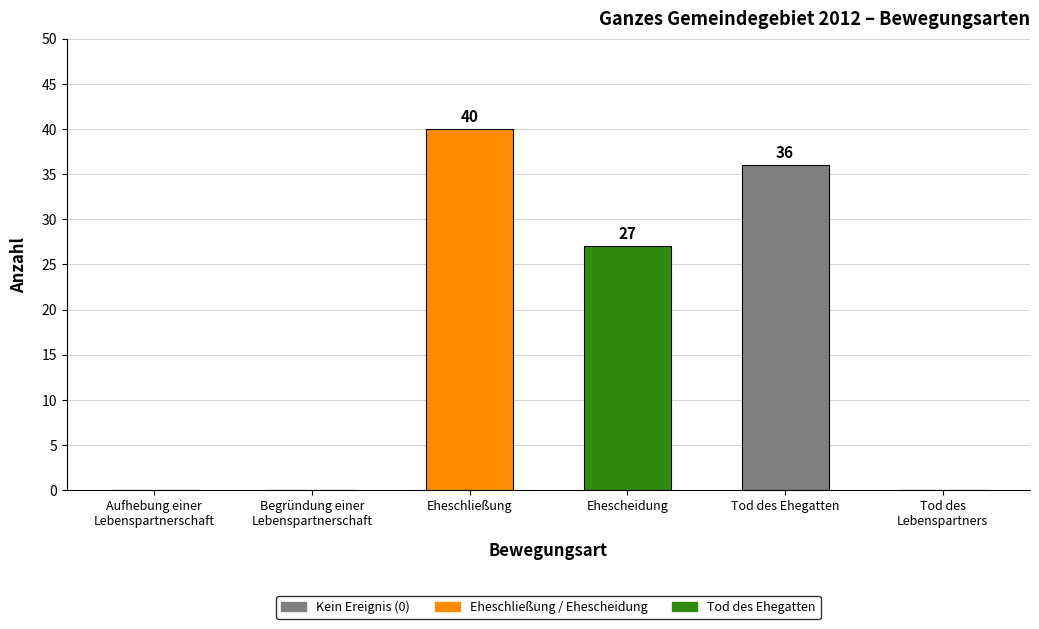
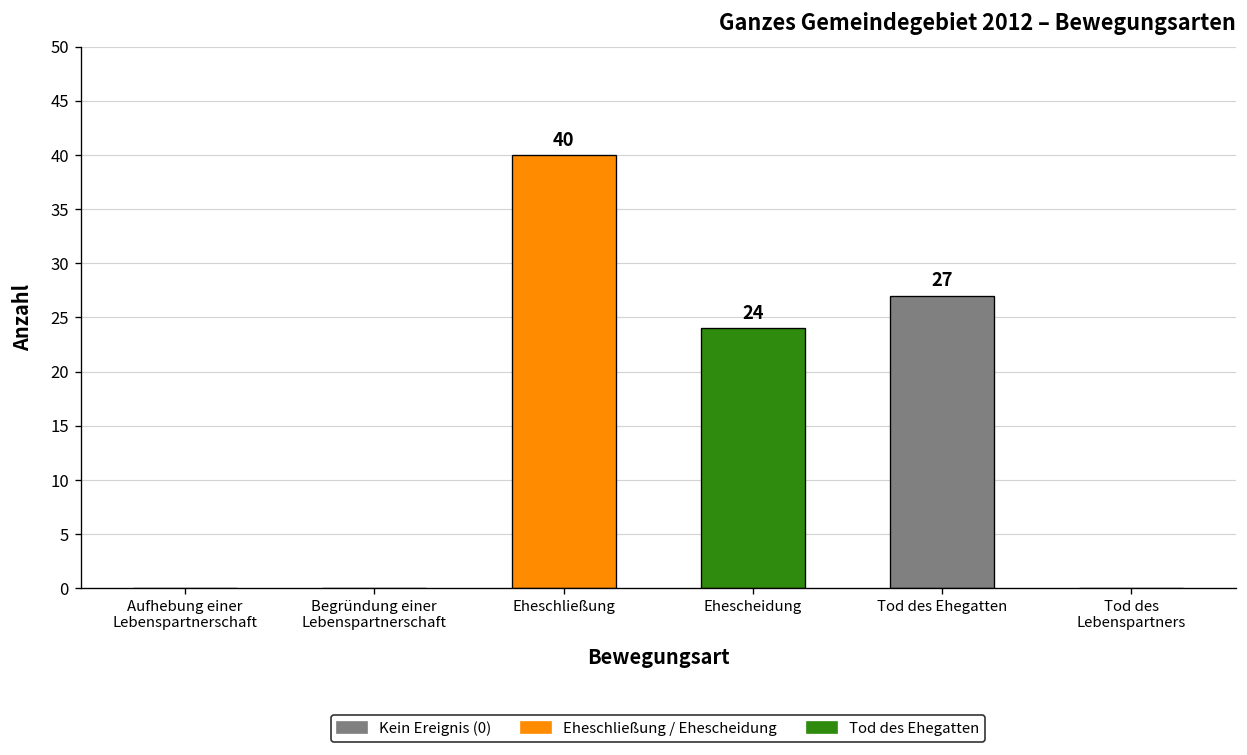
  {
    "Eheschließung": 40,
-   "Ehescheidung": 27,
-   "Tod des Ehegatten": 36
+   "Ehescheidung": 24,
+   "Tod des Ehegatten": 27
  }
